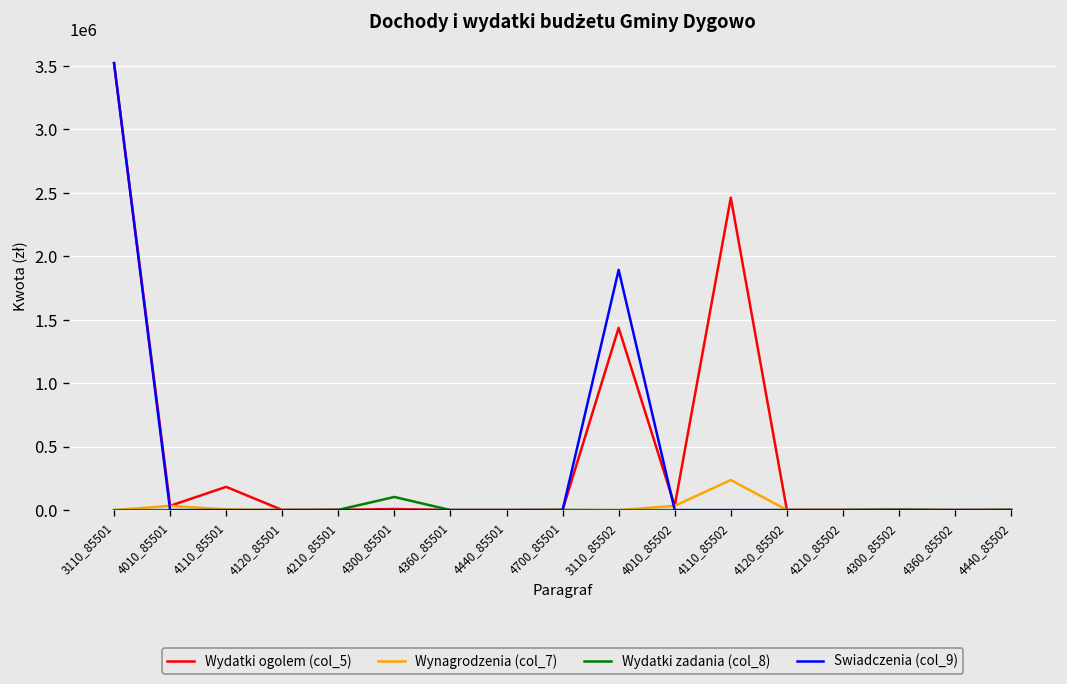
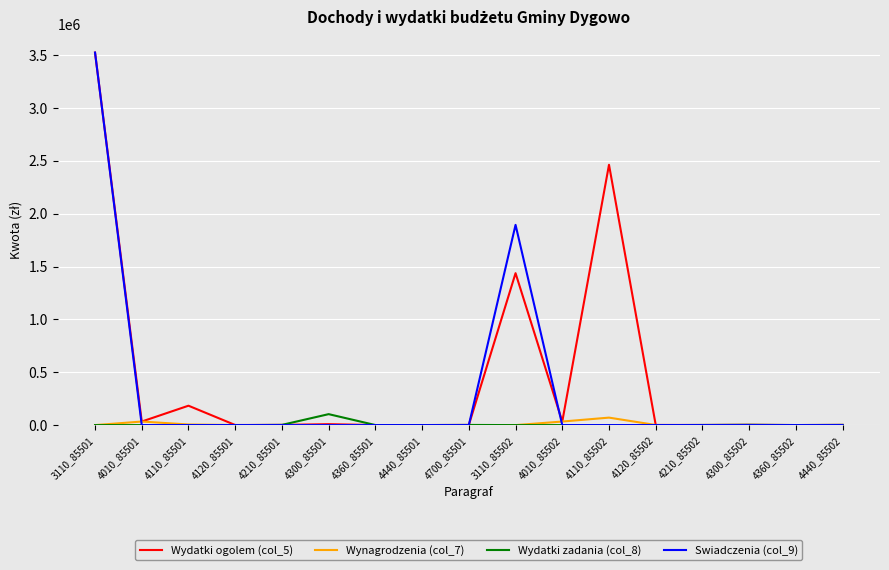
  {
    "Wydatki ogolem (col_5)": {
      "4110_85501": 180000,
      "3110_85502": 1440000,
      "4110_85502": 2460000
    },
    "Wynagrodzenia (col_7)": {
-     "4110_85502": 240000
+     "4110_85502": 70000
    },
    "Wydatki zadania (col_8)": {
      "4300_85501": 100000
    },
    "Swiadczenia (col_9)": {
      "3110_85502": 1890000
    }
  }
